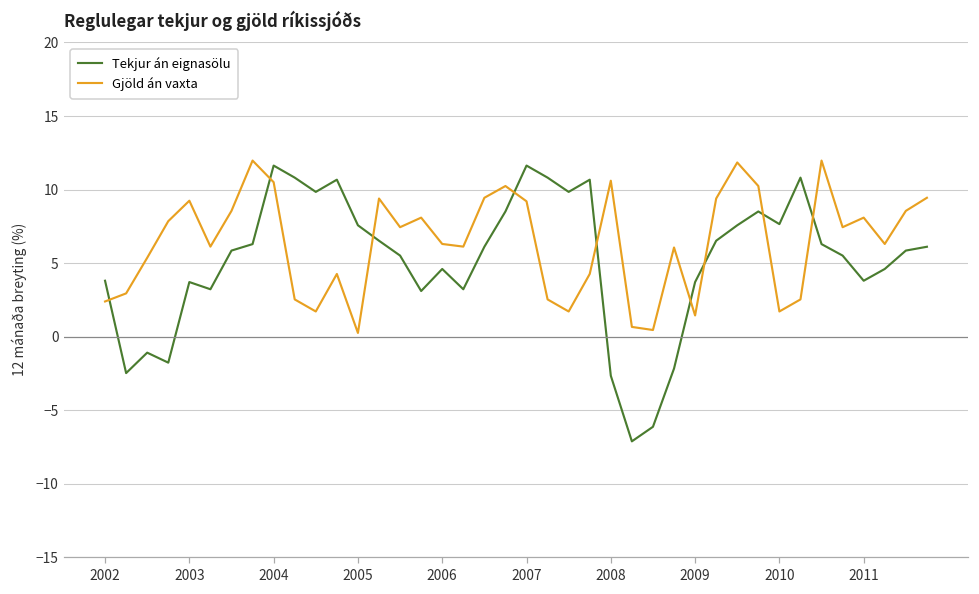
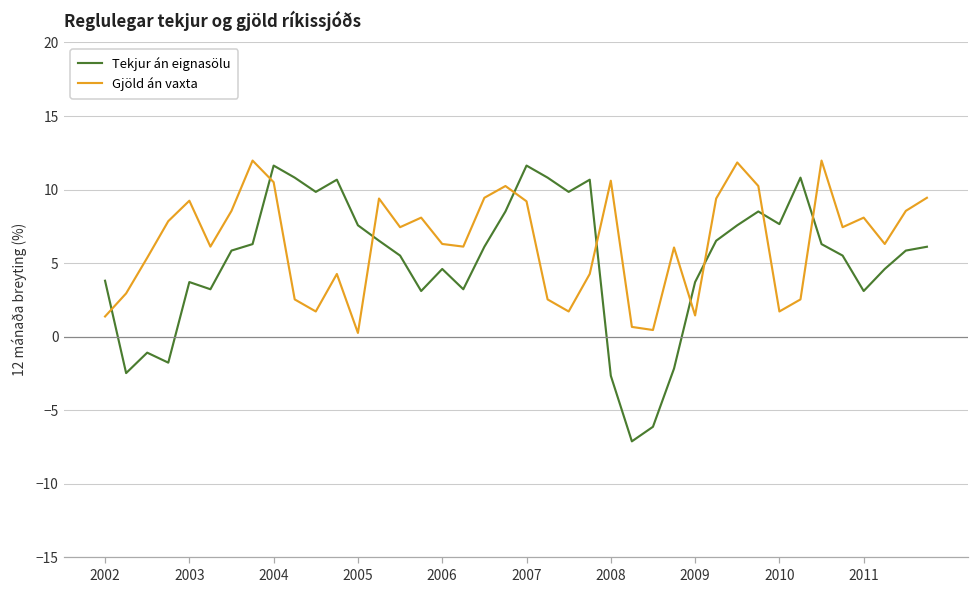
  {
    "Tekjur án eignasölu": {
      "2002": 3.8,
      "2003": 3.7,
      "2004": 11.6,
      "2005": 7.6,
      "2006": 4.6,
      "2007": 11.6,
      "2008": -2.7,
      "2009": 3.7,
      "2010": 7.7,
-     "2011": 3.8
+     "2011": 3.1
    },
    "Gjöld án vaxta": {
-     "2002": 2.4,
+     "2002": 1.4,
      "2003": 9.2,
      "2004": 10.5,
      "2005": 0.3,
      "2006": 6.3,
      "2007": 9.2,
      "2008": 10.6,
      "2009": 1.4,
      "2010": 1.7,
      "2011": 8.1
    }
  }
